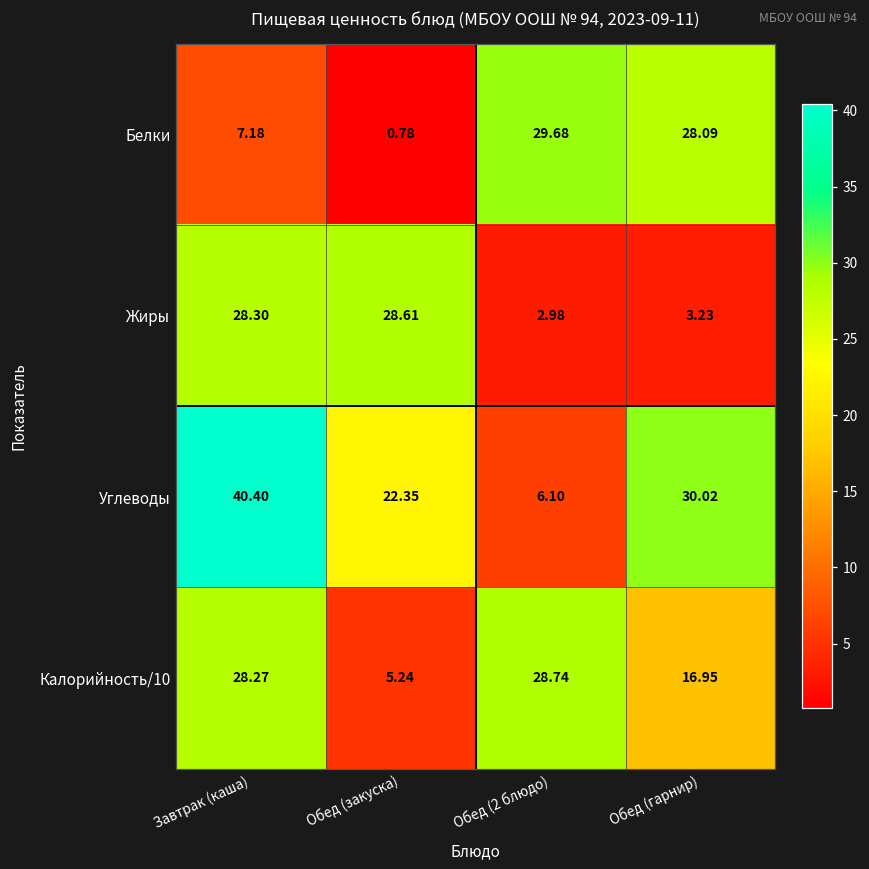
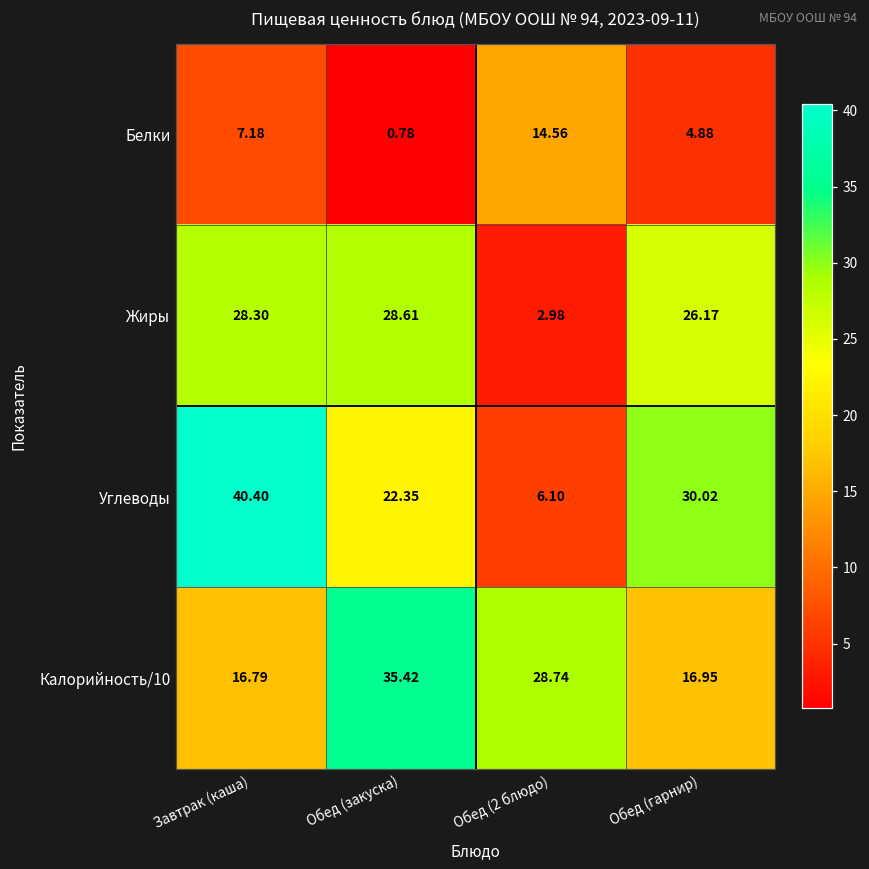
  {
    "Белки": {
      "Завтрак (каша)": 7.18,
      "Обед (закуска)": 0.78,
-     "Обед (2 блюдо)": 29.68,
-     "Обед (гарнир)": 28.09
+     "Обед (2 блюдо)": 14.56,
+     "Обед (гарнир)": 4.88
    },
    "Жиры": {
      "Завтрак (каша)": 28.30,
      "Обед (закуска)": 28.61,
      "Обед (2 блюдо)": 2.98,
-     "Обед (гарнир)": 3.23
+     "Обед (гарнир)": 26.17
    },
    "Углеводы": {
      "Завтрак (каша)": 40.40,
      "Обед (закуска)": 22.35,
      "Обед (2 блюдо)": 6.10,
      "Обед (гарнир)": 30.02
    },
    "Калорийность/10": {
-     "Завтрак (каша)": 28.27,
-     "Обед (закуска)": 5.24,
+     "Завтрак (каша)": 16.79,
+     "Обед (закуска)": 35.42,
      "Обед (2 блюдо)": 28.74,
      "Обед (гарнир)": 16.95
    }
  }
